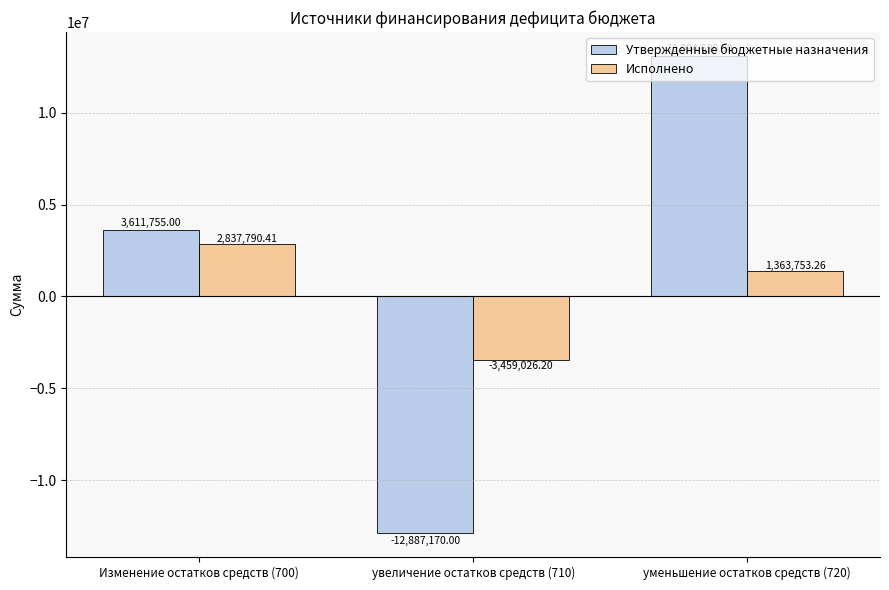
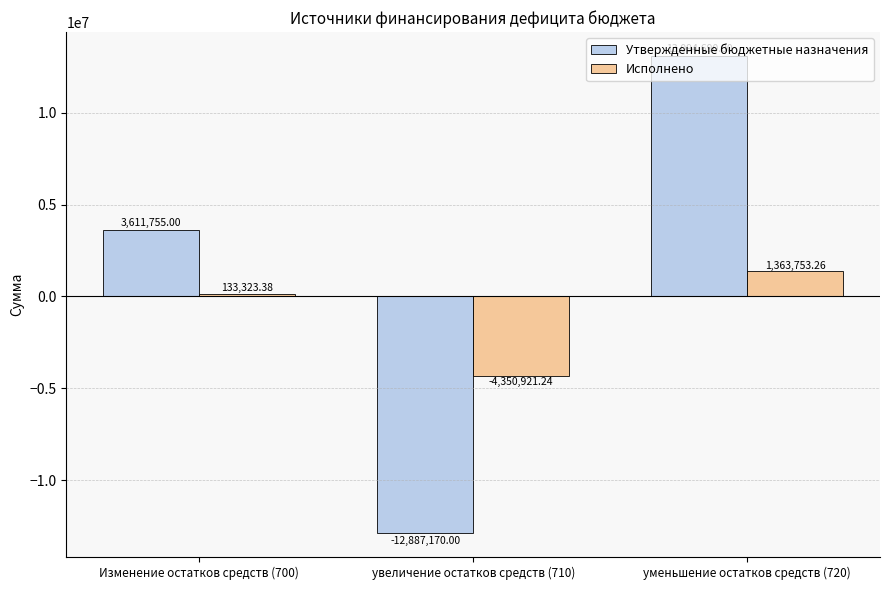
  {
    "Утвержденные бюджетные назначения": {
      "Изменение остатков средств (700)": "3,611,755.00",
      "увеличение остатков средств (710)": "-12,887,170.00"
    },
    "Исполнено": {
-     "Изменение остатков средств (700)": "2,837,790.41",
-     "увеличение остатков средств (710)": "-3,459,026.20",
+     "Изменение остатков средств (700)": "133,323.38",
+     "увеличение остатков средств (710)": "-4,350,921.24",
      "уменьшение остатков средств (720)": "1,363,753.26"
    }
  }
